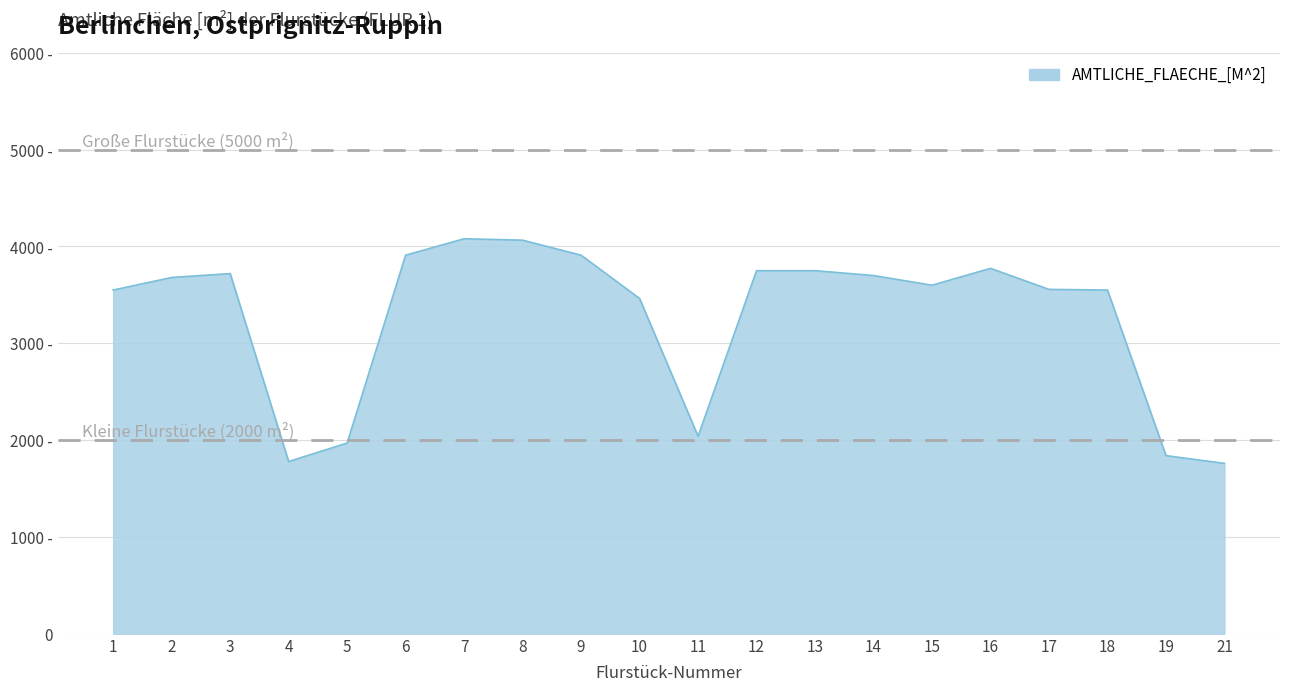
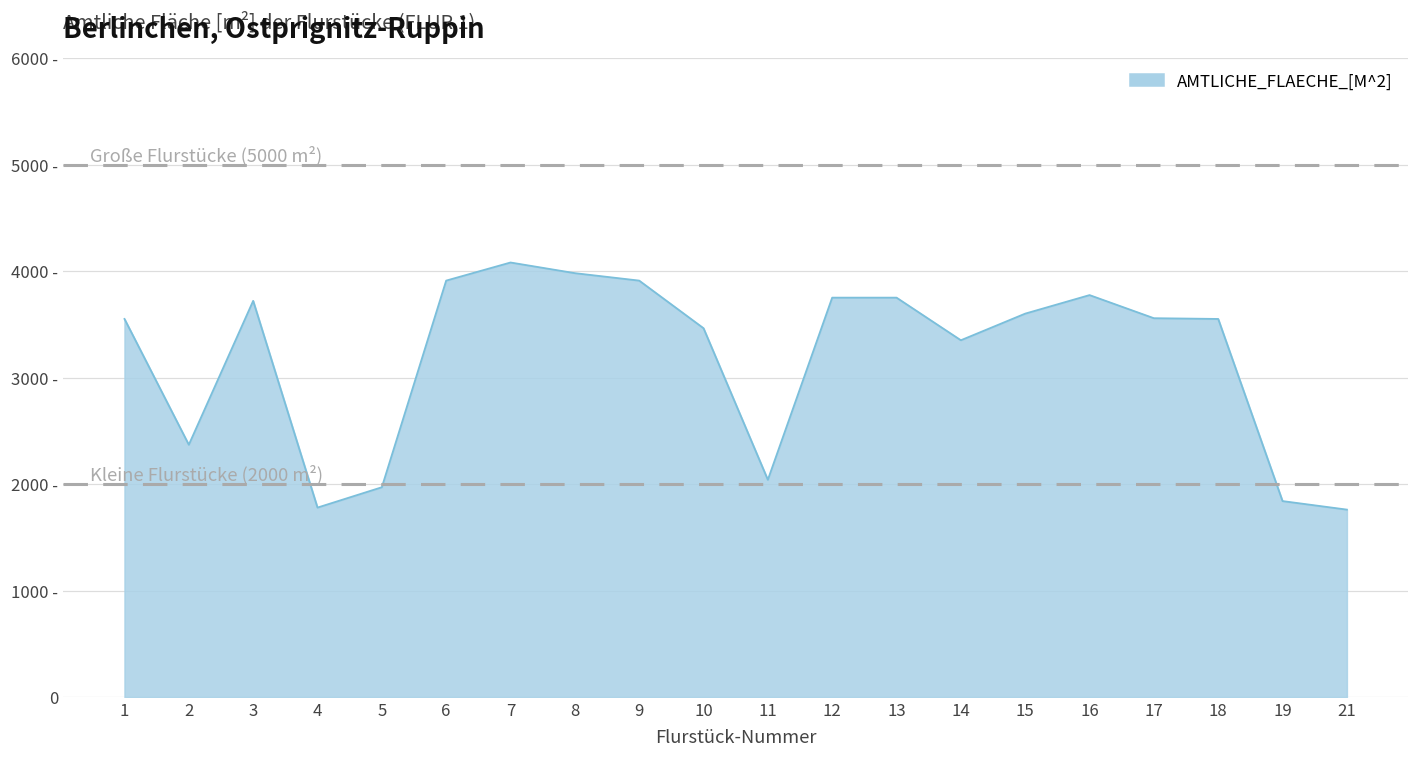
  {
    "1": "3600 -",
-   "2": "3700 -",
+   "2": "2400 -",
    "3": "3700 -",
    "5": "2000 -",
    "6": "3900 -",
    "7": "4100 -",
-   "8": "4100 -",
+   "8": "4000 -",
    "9": "3900 -",
    "10": "3500 -",
    "11": "2000 -",
    "12": "3800 -",
    "13": "3800 -",
-   "14": "3700 -",
+   "14": "3400 -",
    "15": "3600 -",
    "16": "3800 -",
    "17": "3600 -",
    "18": "3600 -",
    "19": "1800 -",
    "21": "1800 -"
  }
